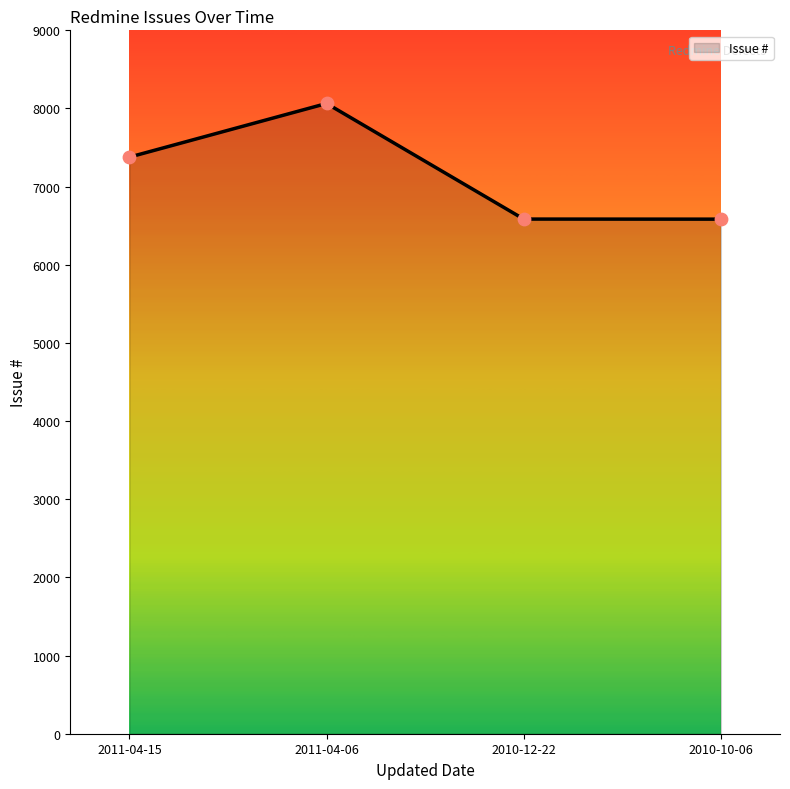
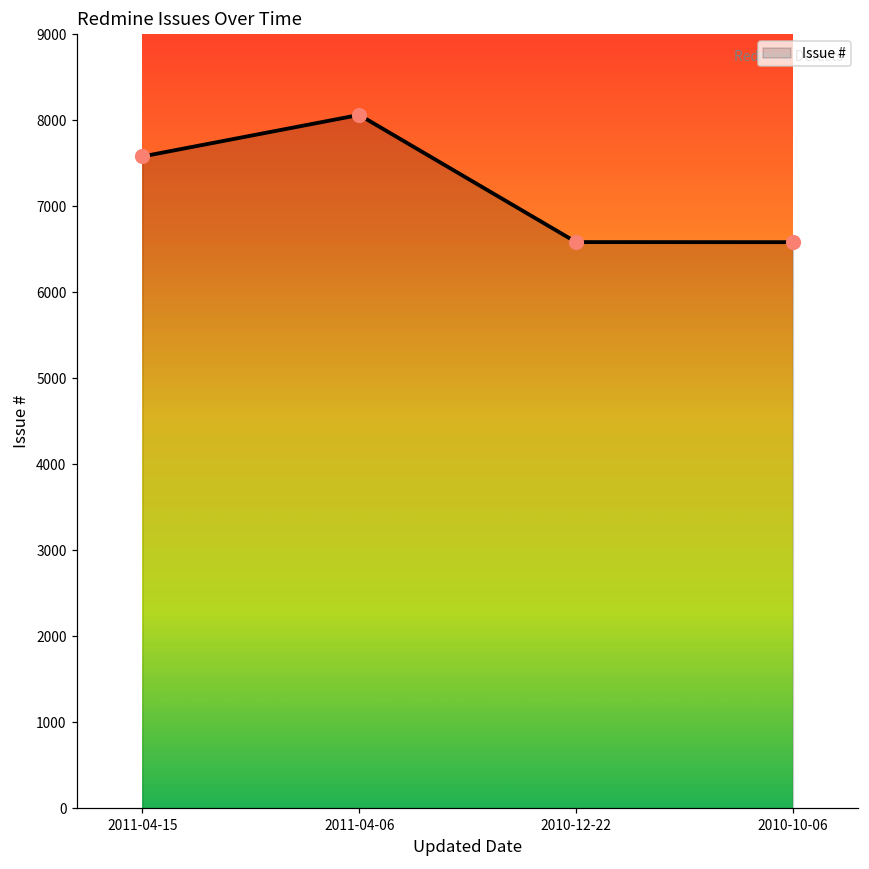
  {
-   "2011-04-15": 7400,
+   "2011-04-15": 7600,
    "2011-04-06": 8100,
    "2010-12-22": 6600,
    "2010-10-06": 6600
  }
